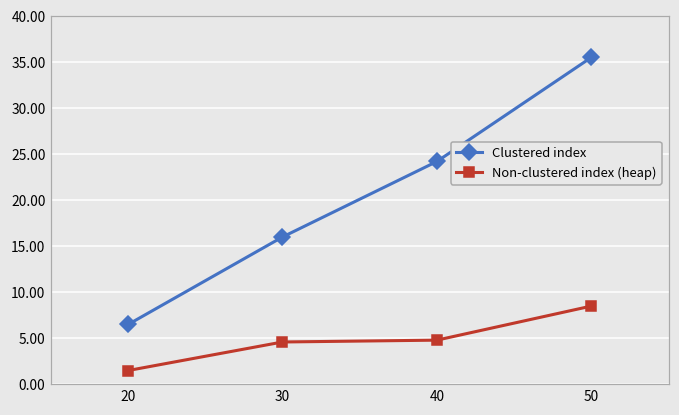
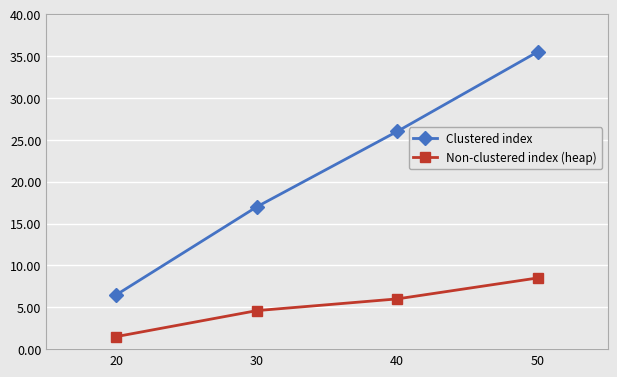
  {
    "Clustered index": {
      "20": 7,
-     "30": 16,
-     "40": 24,
+     "30": 17,
+     "40": 26,
      "50": 36
    },
    "Non-clustered index (heap)": {
      "20": 2,
      "30": 5,
-     "40": 5,
+     "40": 6,
      "50": 9
    }
  }
